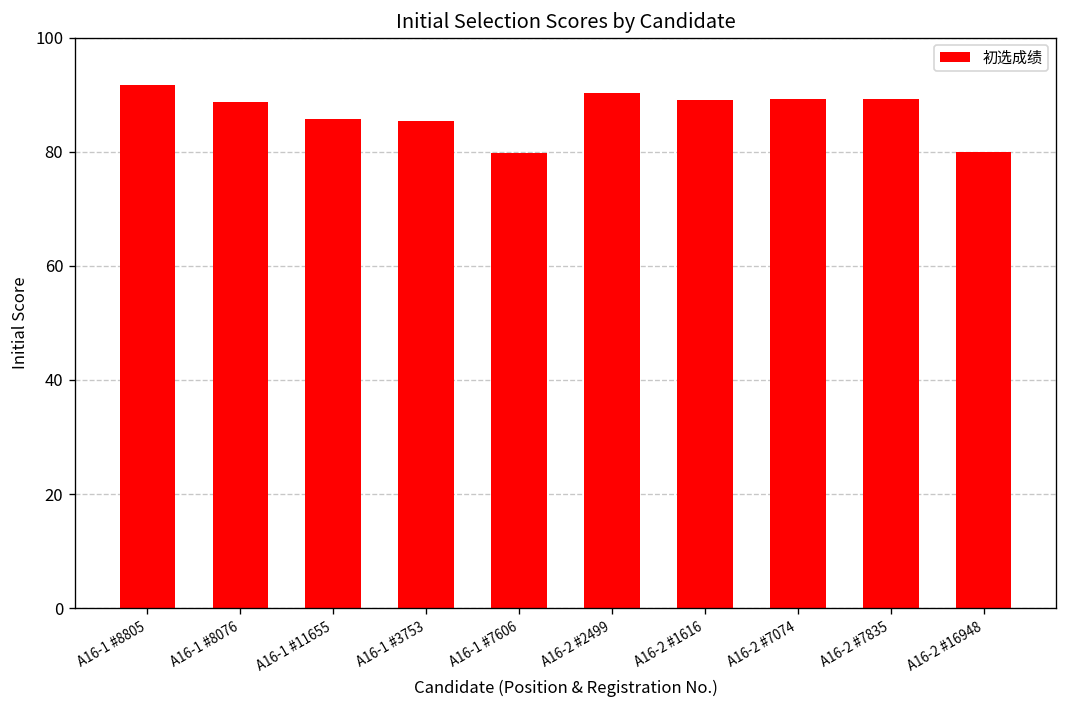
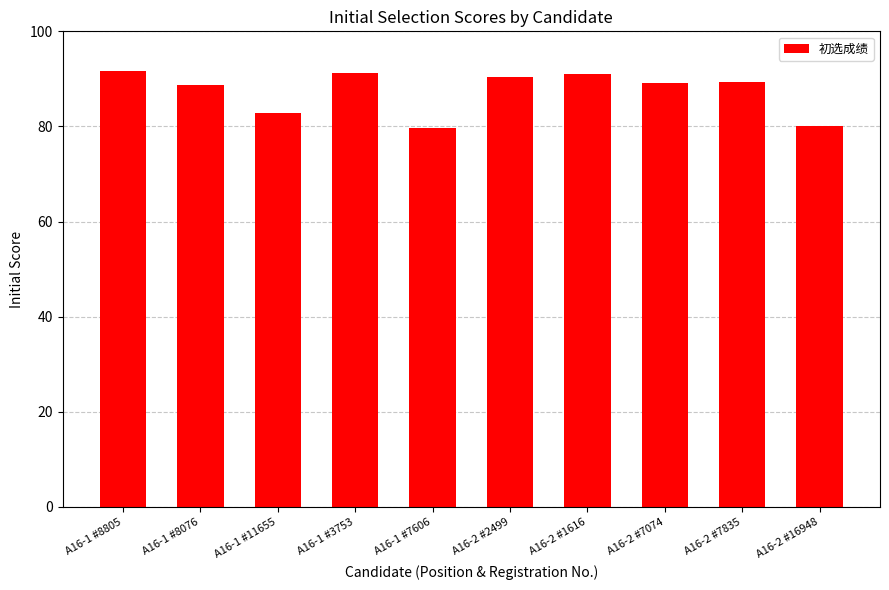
  {
    "A16-1 #8805": 92,
    "A16-1 #8076": 89,
-   "A16-1 #11655": 86,
-   "A16-1 #3753": 85,
+   "A16-1 #11655": 83,
+   "A16-1 #3753": 91,
    "A16-1 #7606": 80,
    "A16-2 #2499": 90,
-   "A16-2 #1616": 89,
+   "A16-2 #1616": 91,
    "A16-2 #7074": 89,
    "A16-2 #7835": 89,
    "A16-2 #16948": 80
  }
